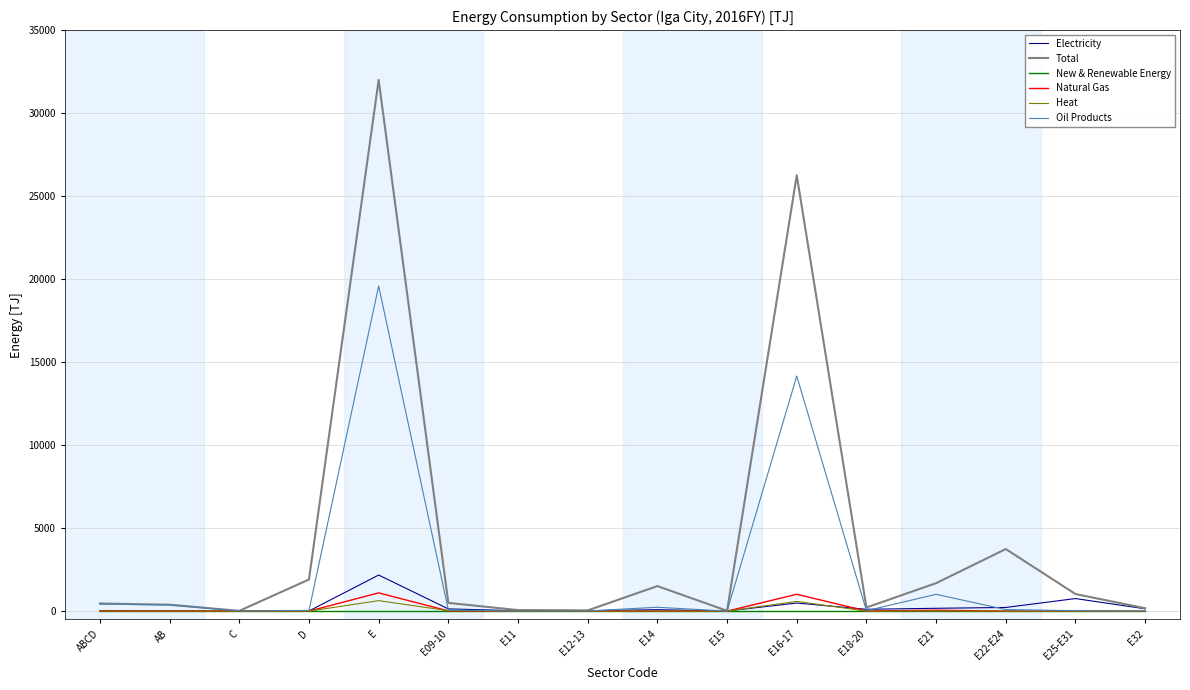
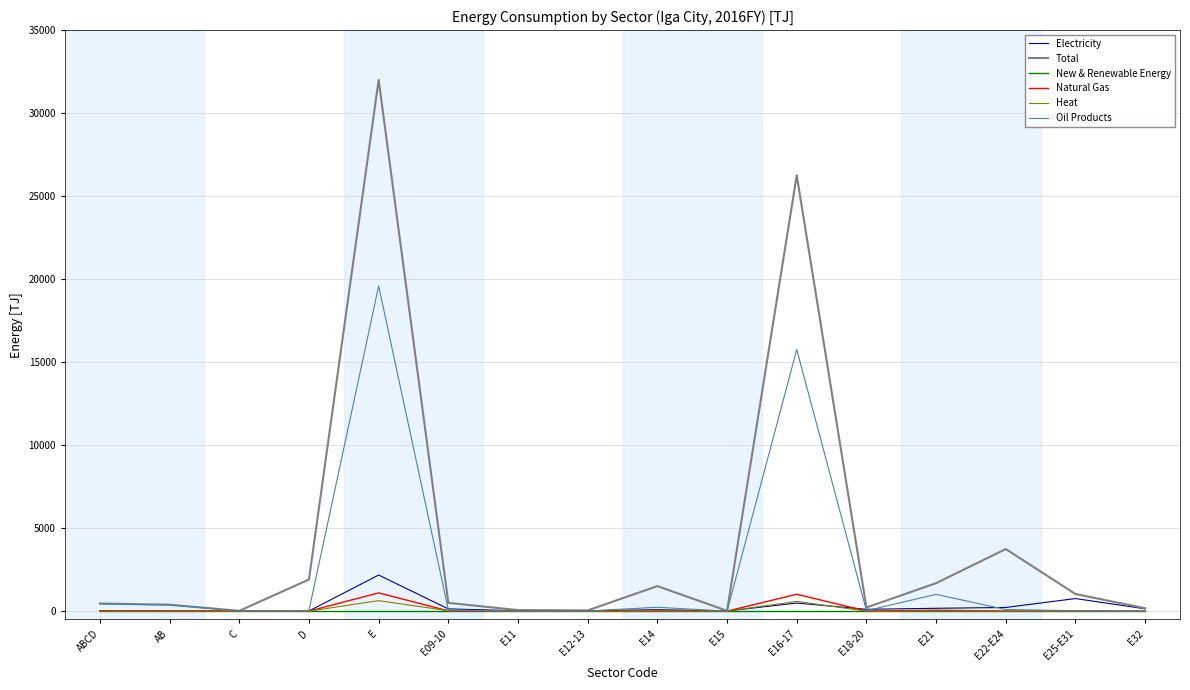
  {
    "Electricity": {
      "E": 2200,
      "E25-E31": 800
    },
    "Total": {
      "D": 1900,
      "E": 32000,
      "E09-10": 500,
      "E14": 1500,
      "E16-17": 26300,
      "E21": 1700,
      "E22-E24": 3700,
      "E25-E31": 1000
    },
    "New & Renewable Energy": {
      "E": 0,
      "E16-17": 0
    },
    "Natural Gas": {
      "E": 1100,
      "E16-17": 1000
    },
    "Heat": {
      "E": 600
    },
    "Oil Products": {
      "E": 19600,
-     "E16-17": 14200,
+     "E16-17": 15800,
      "E21": 1000
    }
  }
